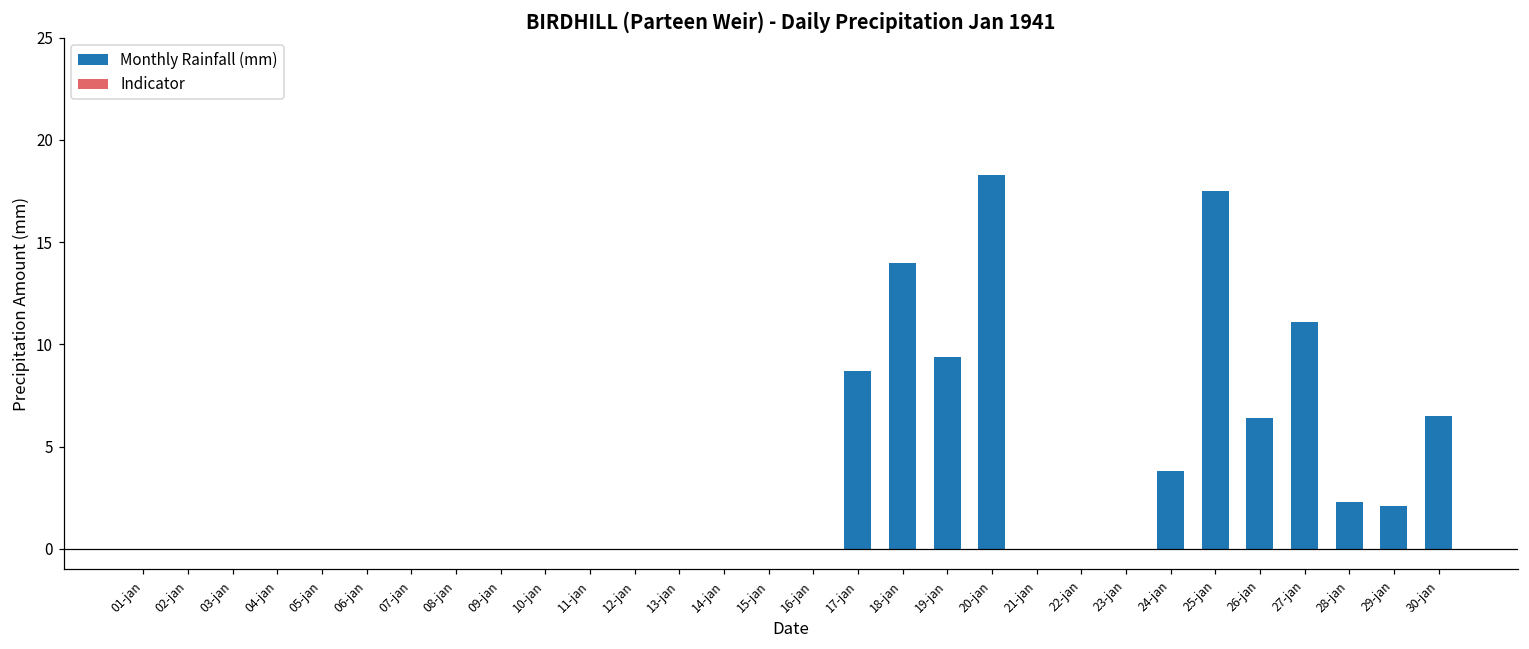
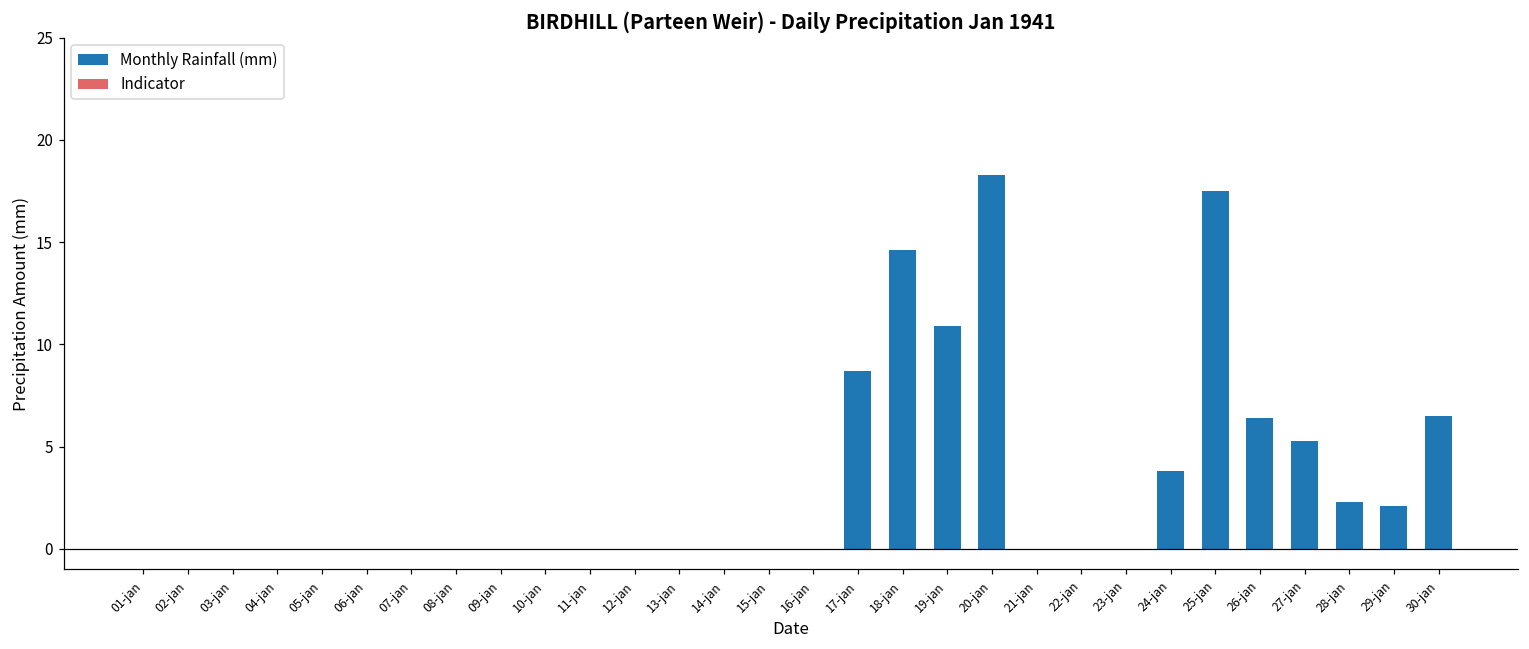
  {
    "Monthly Rainfall (mm)": {
      "01-jan": 0.0,
      "02-jan": 0.0,
      "03-jan": 0.0,
      "04-jan": 0.0,
      "05-jan": 0.0,
      "06-jan": 0.0,
      "07-jan": 0.0,
      "08-jan": 0.0,
      "09-jan": 0.0,
      "10-jan": 0.0,
      "11-jan": 0.0,
      "12-jan": 0.0,
      "13-jan": 0.0,
      "14-jan": 0.0,
      "15-jan": 0.0,
      "16-jan": 0.0,
      "17-jan": 8.7,
-     "18-jan": 14.0,
-     "19-jan": 9.4,
+     "18-jan": 14.6,
+     "19-jan": 10.9,
      "20-jan": 18.3,
      "21-jan": 0.0,
      "22-jan": 0.0,
      "23-jan": 0.0,
      "24-jan": 3.8,
      "25-jan": 17.5,
      "26-jan": 6.4,
-     "27-jan": 11.1,
+     "27-jan": 5.3,
      "28-jan": 2.3,
      "29-jan": 2.1,
      "30-jan": 6.5
    },
    "Indicator": {
      "01-jan": 0.0,
      "02-jan": 0.0,
      "03-jan": 0.0,
      "04-jan": 0.0,
      "05-jan": 0.0,
      "06-jan": 0.0,
      "07-jan": 0.0,
      "08-jan": 0.0,
      "09-jan": 0.0,
      "10-jan": 0.0,
      "11-jan": 0.0,
      "12-jan": 0.0,
      "13-jan": 0.0,
      "14-jan": 0.0,
      "15-jan": 0.0,
      "16-jan": 0.0,
      "17-jan": 0.0,
      "18-jan": 0.0,
      "19-jan": 0.0,
      "20-jan": 0.0,
      "21-jan": 0.0,
      "22-jan": 0.0,
      "23-jan": 0.0,
      "24-jan": 0.0,
      "25-jan": 0.0,
      "26-jan": 0.0,
      "27-jan": 0.0,
      "28-jan": 0.0,
      "29-jan": 0.0,
      "30-jan": 0.0
    }
  }
